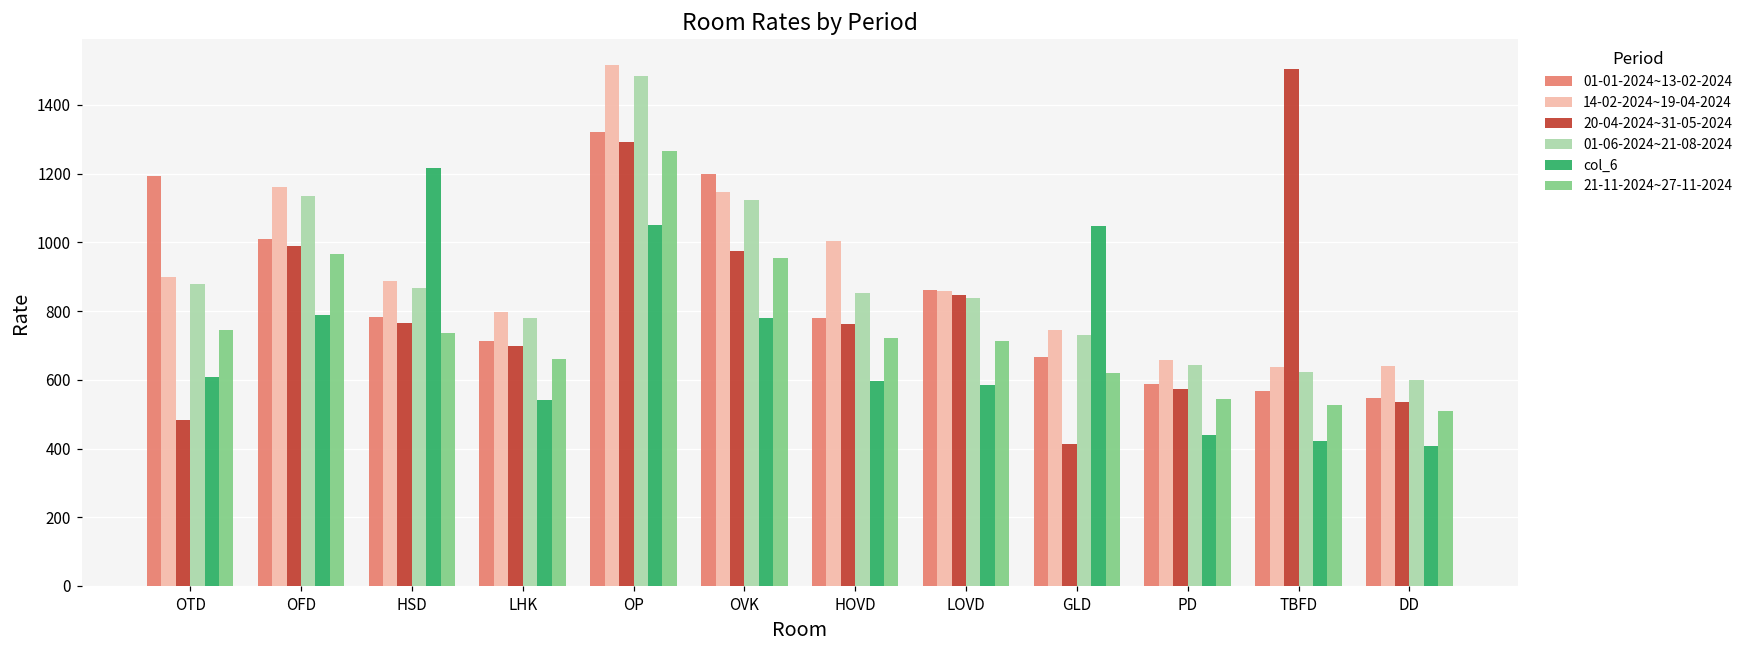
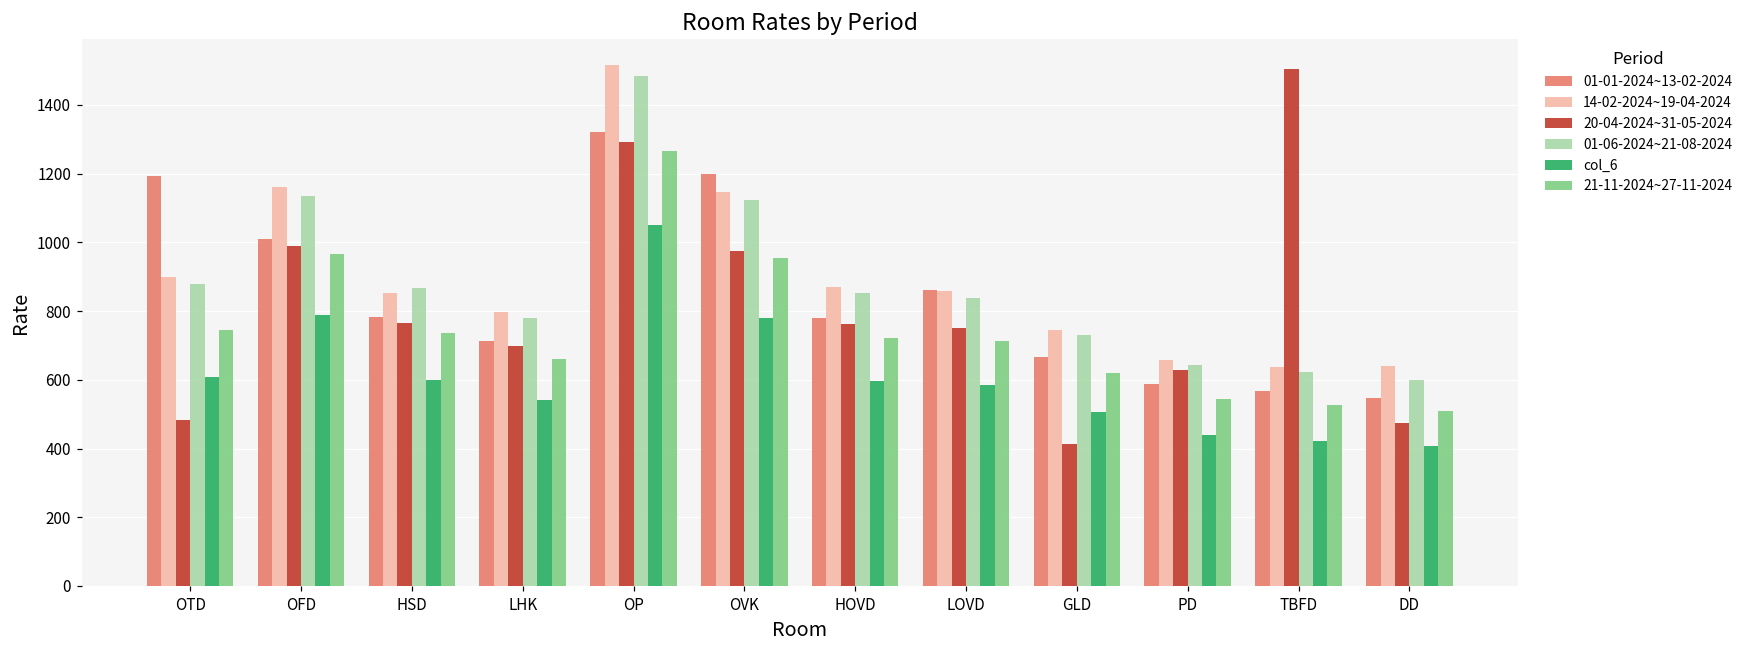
  {
    "01-01-2024~13-02-2024": {
      "OTD": 1190,
      "OFD": 1010,
      "HSD": 780,
      "LHK": 710,
      "OP": 1320,
      "OVK": 1200,
      "HOVD": 780,
      "LOVD": 860,
      "GLD": 670,
      "PD": 590,
      "TBFD": 570,
      "DD": 550
    },
    "14-02-2024~19-04-2024": {
      "OTD": 900,
      "OFD": 1160,
-     "HSD": 890,
+     "HSD": 850,
      "LHK": 800,
      "OP": 1520,
      "OVK": 1150,
-     "HOVD": 1000,
+     "HOVD": 870,
      "LOVD": 860,
      "GLD": 750,
      "PD": 660,
      "TBFD": 640,
      "DD": 640
    },
    "20-04-2024~31-05-2024": {
      "OTD": 480,
      "OFD": 990,
      "HSD": 760,
      "LHK": 700,
      "OP": 1290,
      "OVK": 980,
      "HOVD": 760,
-     "LOVD": 850,
+     "LOVD": 750,
      "GLD": 410,
-     "PD": 570,
+     "PD": 630,
      "TBFD": 1510,
-     "DD": 540
+     "DD": 470
    },
    "col_6": {
      "OTD": 610,
      "OFD": 790,
-     "HSD": 1220,
+     "HSD": 600,
      "LHK": 540,
      "OP": 1050,
      "OVK": 780,
      "HOVD": 600,
      "LOVD": 590,
-     "GLD": 1050,
+     "GLD": 510,
      "PD": 440,
      "TBFD": 420,
      "DD": 410
    }
  }
